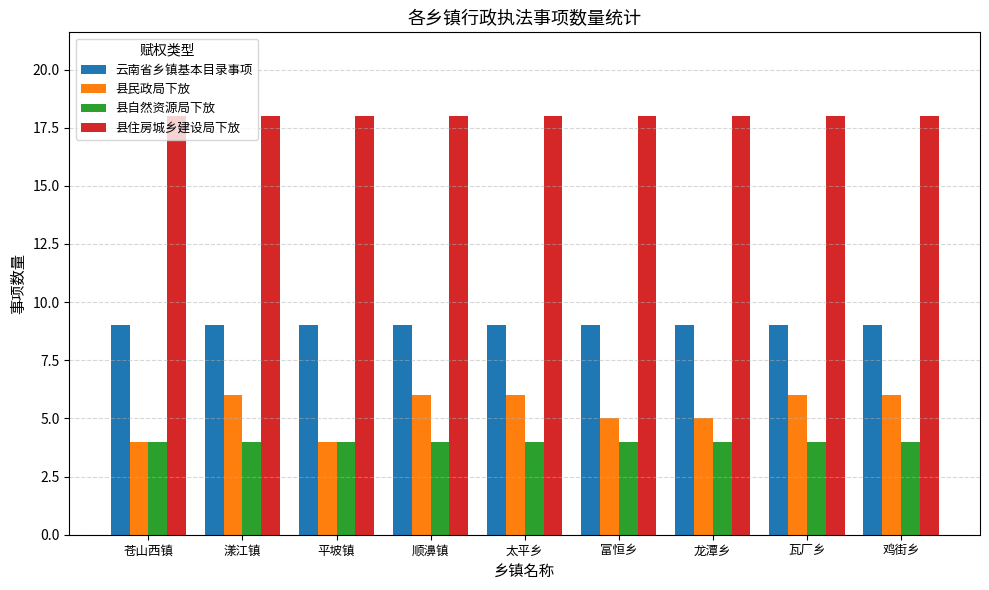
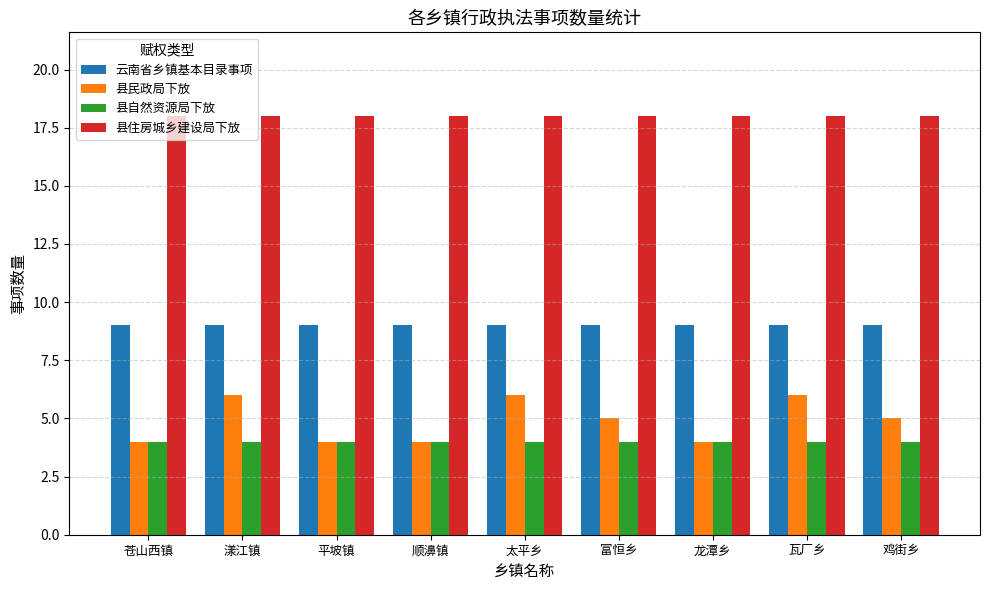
  {
    "云南省乡镇基本目录事项": {
      "苍山西镇": 9,
      "漾江镇": 9,
      "平坡镇": 9,
      "顺濞镇": 9,
      "太平乡": 9,
      "富恒乡": 9,
      "龙潭乡": 9,
      "瓦厂乡": 9,
      "鸡街乡": 9
    },
    "县民政局下放": {
      "苍山西镇": 4,
      "漾江镇": 6,
      "平坡镇": 4,
-     "顺濞镇": 6,
+     "顺濞镇": 4,
      "太平乡": 6,
      "富恒乡": 5,
-     "龙潭乡": 5,
+     "龙潭乡": 4,
      "瓦厂乡": 6,
-     "鸡街乡": 6
+     "鸡街乡": 5
    },
    "县自然资源局下放": {
      "苍山西镇": 4,
      "漾江镇": 4,
      "平坡镇": 4,
      "顺濞镇": 4,
      "太平乡": 4,
      "富恒乡": 4,
      "龙潭乡": 4,
      "瓦厂乡": 4,
      "鸡街乡": 4
    },
    "县住房城乡建设局下放": {
      "漾江镇": 18,
      "平坡镇": 18,
      "顺濞镇": 18,
      "太平乡": 18,
      "富恒乡": 18,
      "龙潭乡": 18,
      "瓦厂乡": 18,
      "鸡街乡": 18
    }
  }
